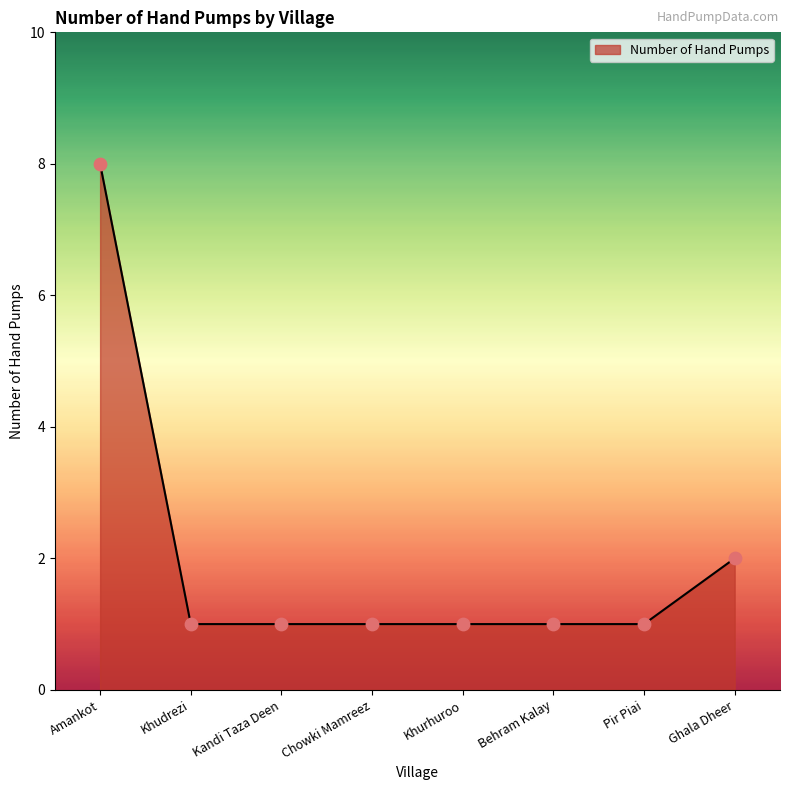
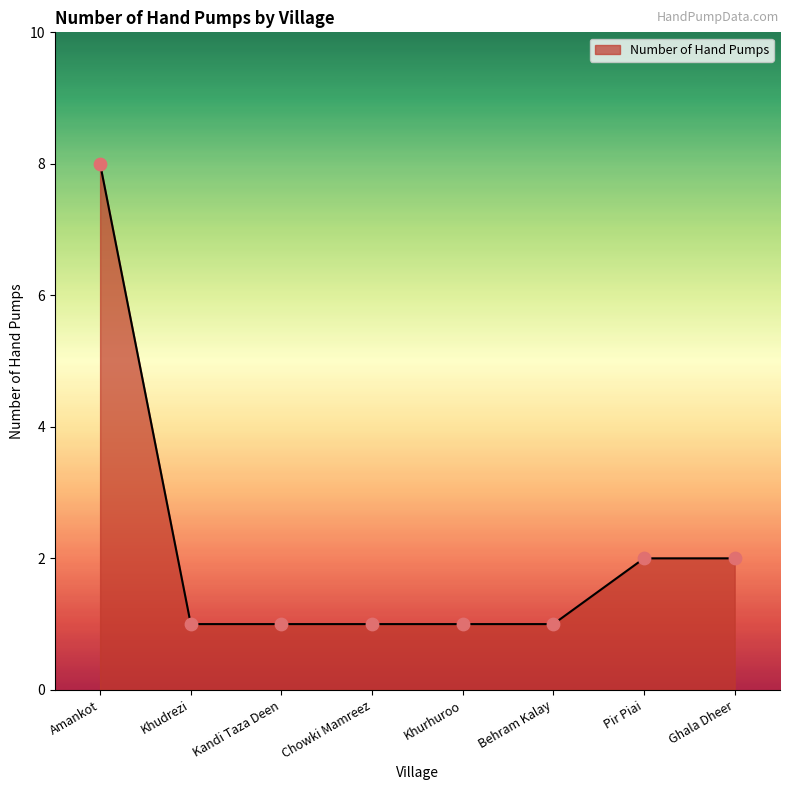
  {
    "Amankot": 8,
    "Khudrezi": 1,
    "Kandi Taza Deen": 1,
    "Chowki Mamreez": 1,
    "Khurhuroo": 1,
    "Behram Kalay": 1,
-   "Pir Piai": 1,
+   "Pir Piai": 2,
    "Ghala Dheer": 2
  }
